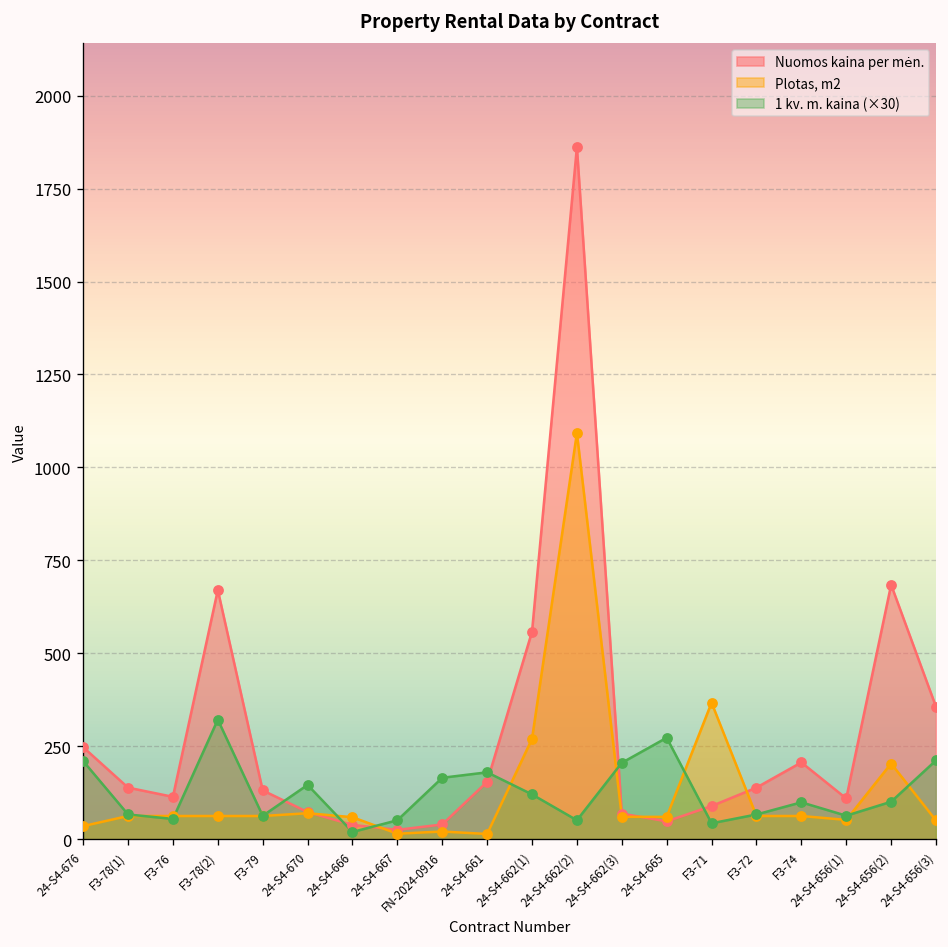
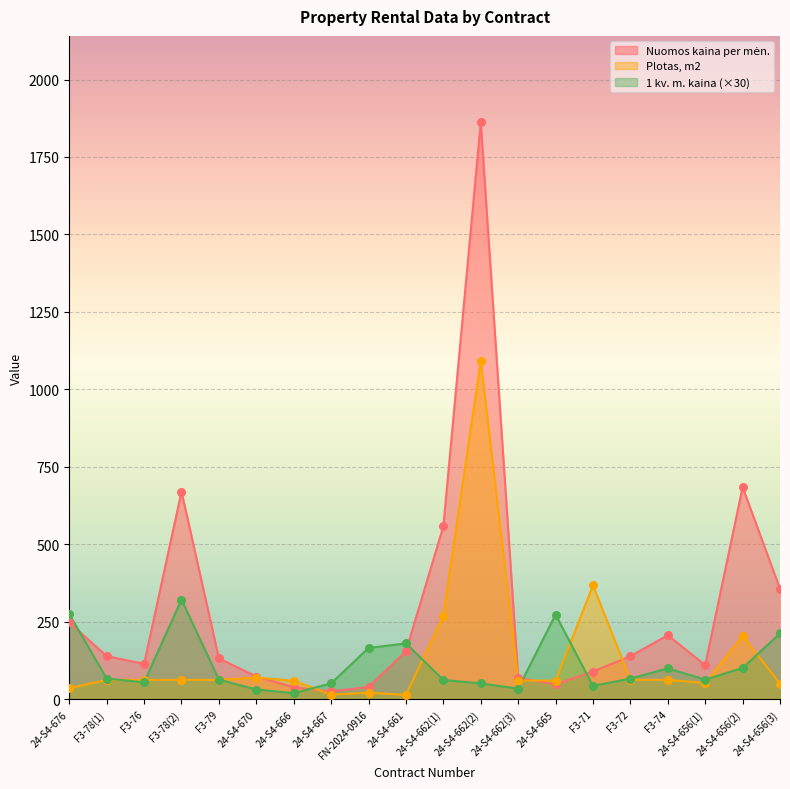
  {
    "Nuomos kaina per mėn.": {
      "24-S4-676": 250,
      "F3-78(1)": 140,
      "F3-76": 110,
      "F3-78(2)": 670,
      "F3-79": 130,
      "24-S4-666": 40,
      "24-S4-667": 30,
      "FN-2024-0916": 40,
      "24-S4-661": 150,
      "24-S4-662(1)": 560,
      "24-S4-662(2)": 1860,
      "24-S4-662(3)": 70,
      "24-S4-665": 50,
      "F3-71": 90,
      "F3-72": 140,
      "F3-74": 210,
      "24-S4-656(1)": 110,
      "24-S4-656(2)": 680,
      "24-S4-656(3)": 360
    },
    "Plotas, m2": {
      "24-S4-676": 40,
      "F3-78(2)": 60,
      "24-S4-666": 60,
      "24-S4-667": 10,
      "FN-2024-0916": 20,
      "24-S4-661": 10,
      "24-S4-662(1)": 270,
      "24-S4-662(2)": 1090,
      "24-S4-662(3)": 60,
      "24-S4-665": 60,
      "F3-71": 370,
      "F3-74": 60,
      "24-S4-656(1)": 50,
      "24-S4-656(2)": 200,
      "24-S4-656(3)": 50
    },
    "1 kv. m. kaina (×30)": {
-     "24-S4-676": 210,
+     "24-S4-676": 270,
      "F3-78(2)": 320,
-     "24-S4-670": 150,
+     "24-S4-670": 30,
      "24-S4-666": 20,
      "24-S4-667": 50,
      "FN-2024-0916": 170,
      "24-S4-661": 180,
-     "24-S4-662(1)": 120,
+     "24-S4-662(1)": 60,
      "24-S4-662(2)": 50,
-     "24-S4-662(3)": 210,
+     "24-S4-662(3)": 30,
      "24-S4-665": 270,
      "F3-71": 40,
      "F3-74": 100,
      "24-S4-656(1)": 60,
      "24-S4-656(2)": 100,
      "24-S4-656(3)": 210
    }
  }
